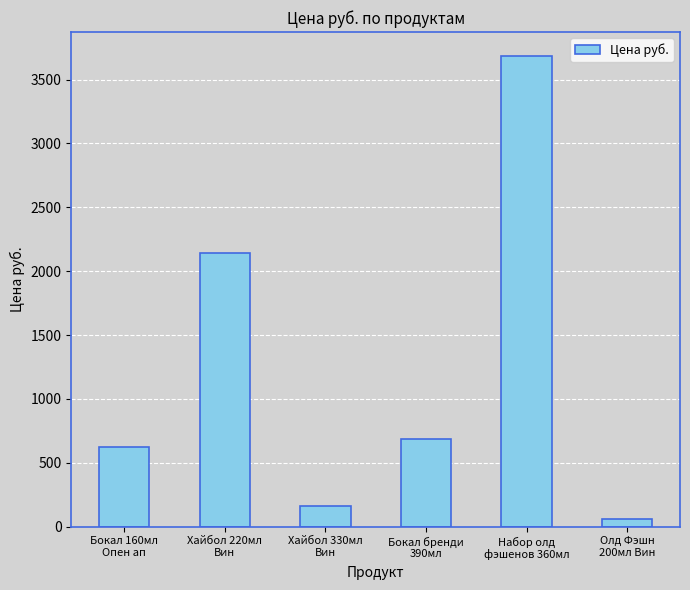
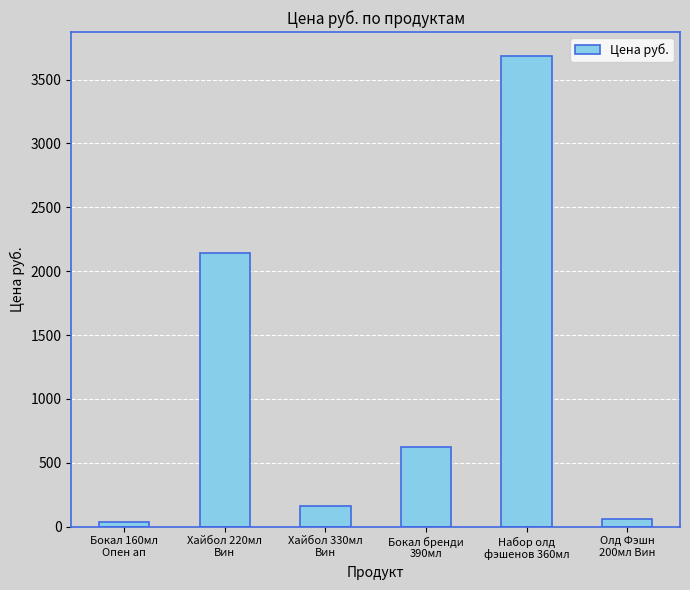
  {
-   "Бокал 160мл Опен ап": 630,
+   "Бокал 160мл Опен ап": 40,
    "Хайбол 220мл Вин": 2150,
    "Хайбол 330мл Вин": 160,
-   "Бокал бренди 390мл": 690,
+   "Бокал бренди 390мл": 620,
    "Набор олд фэшенов 360мл": 3690,
    "Олд Фэшн 200мл Вин": 60
  }
